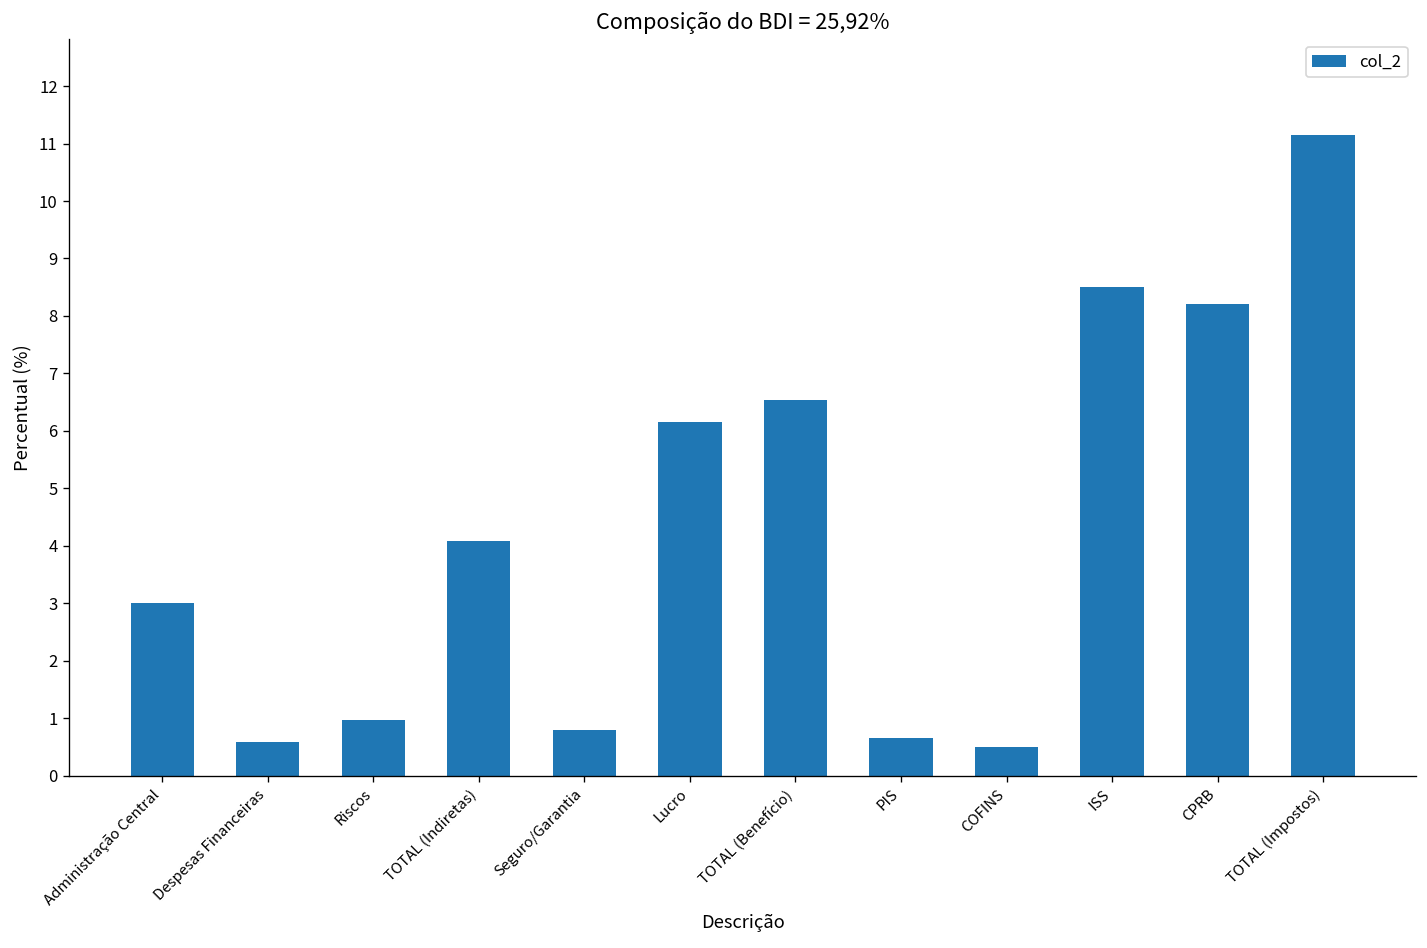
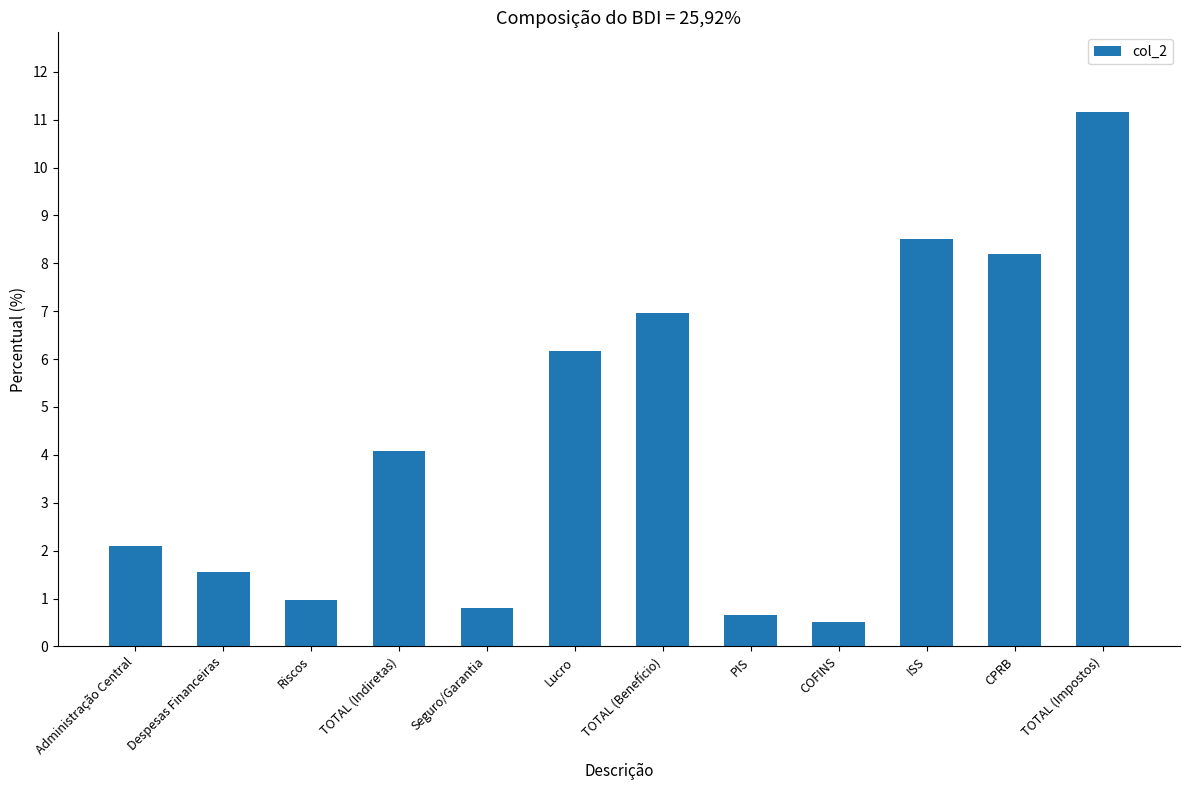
  {
-   "Administração Central": 3.0,
-   "Despesas Financeiras": 0.6,
+   "Administração Central": 2.1,
+   "Despesas Financeiras": 1.6,
    "Riscos": 1.0,
    "TOTAL (Indiretas)": 4.1,
    "Seguro/Garantia": 0.8,
    "Lucro": 6.2,
-   "TOTAL (Benefício)": 6.5,
+   "TOTAL (Benefício)": 7.0,
    "PIS": 0.7,
    "COFINS": 0.5,
    "ISS": 8.5,
    "CPRB": 8.2,
    "TOTAL (Impostos)": 11.2
  }
